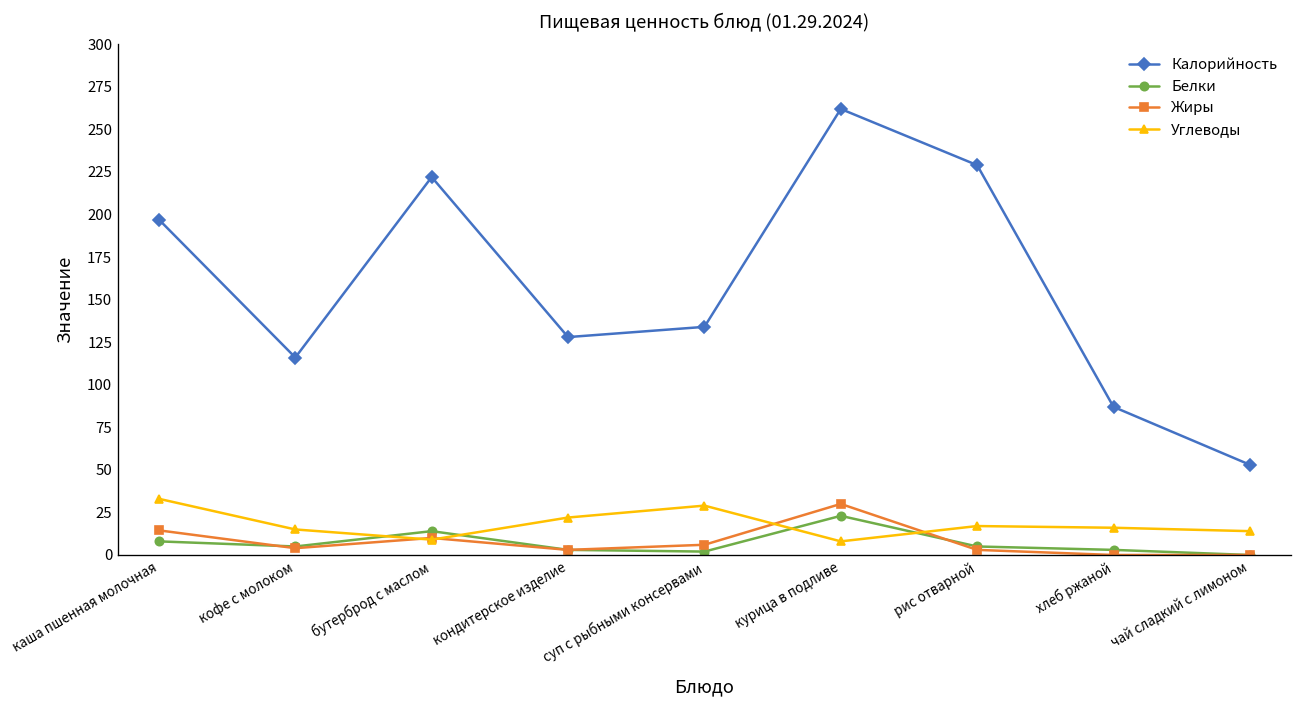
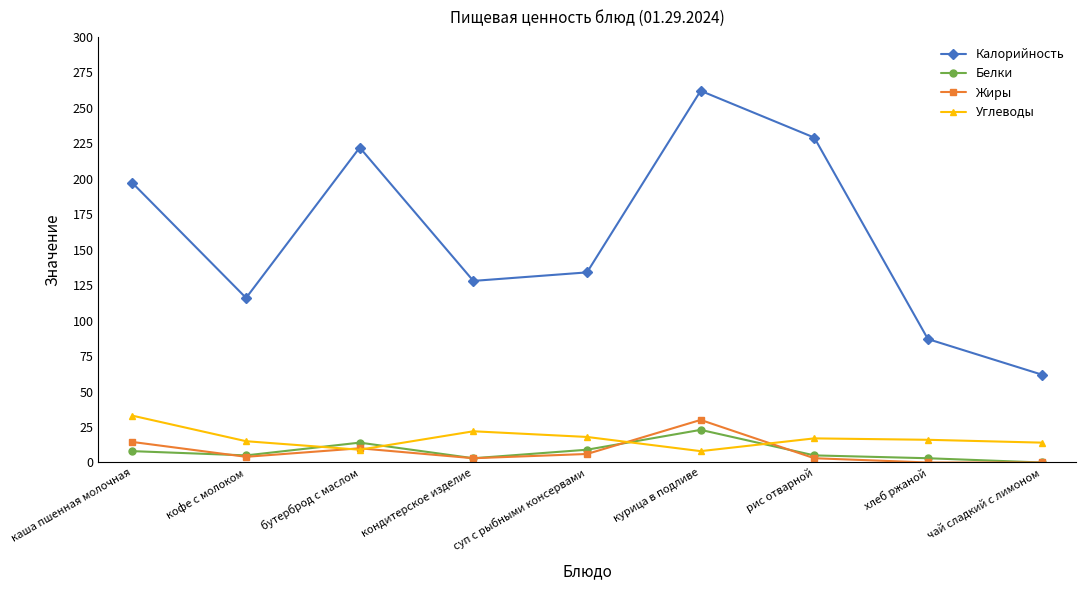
  {
    "Калорийность": {
      "каша пшенная молочная": 197,
      "кофе с молоком": 116,
      "бутерброд с маслом": 222,
      "кондитерское изделие": 128,
      "суп с рыбными консервами": 134,
      "курица в подливе": 262,
      "рис отварной": 229,
      "хлеб ржаной": 87,
-     "чай сладкий с лимоном": 53
+     "чай сладкий с лимоном": 62
    },
    "Белки": {
      "каша пшенная молочная": 8,
      "бутерброд с маслом": 14,
-     "суп с рыбными консервами": 2,
+     "суп с рыбными консервами": 9,
      "курица в подливе": 23,
      "рис отварной": 5,
      "хлеб ржаной": 3
    },
    "Жиры": {
      "каша пшенная молочная": 14,
      "суп с рыбными консервами": 6,
      "курица в подливе": 30,
      "рис отварной": 3,
      "хлеб ржаной": 0
    },
    "Углеводы": {
      "каша пшенная молочная": 33,
      "кофе с молоком": 15,
      "кондитерское изделие": 22,
-     "суп с рыбными консервами": 29,
+     "суп с рыбными консервами": 18,
      "курица в подливе": 8,
      "рис отварной": 17,
      "хлеб ржаной": 16,
      "чай сладкий с лимоном": 14
    }
  }
